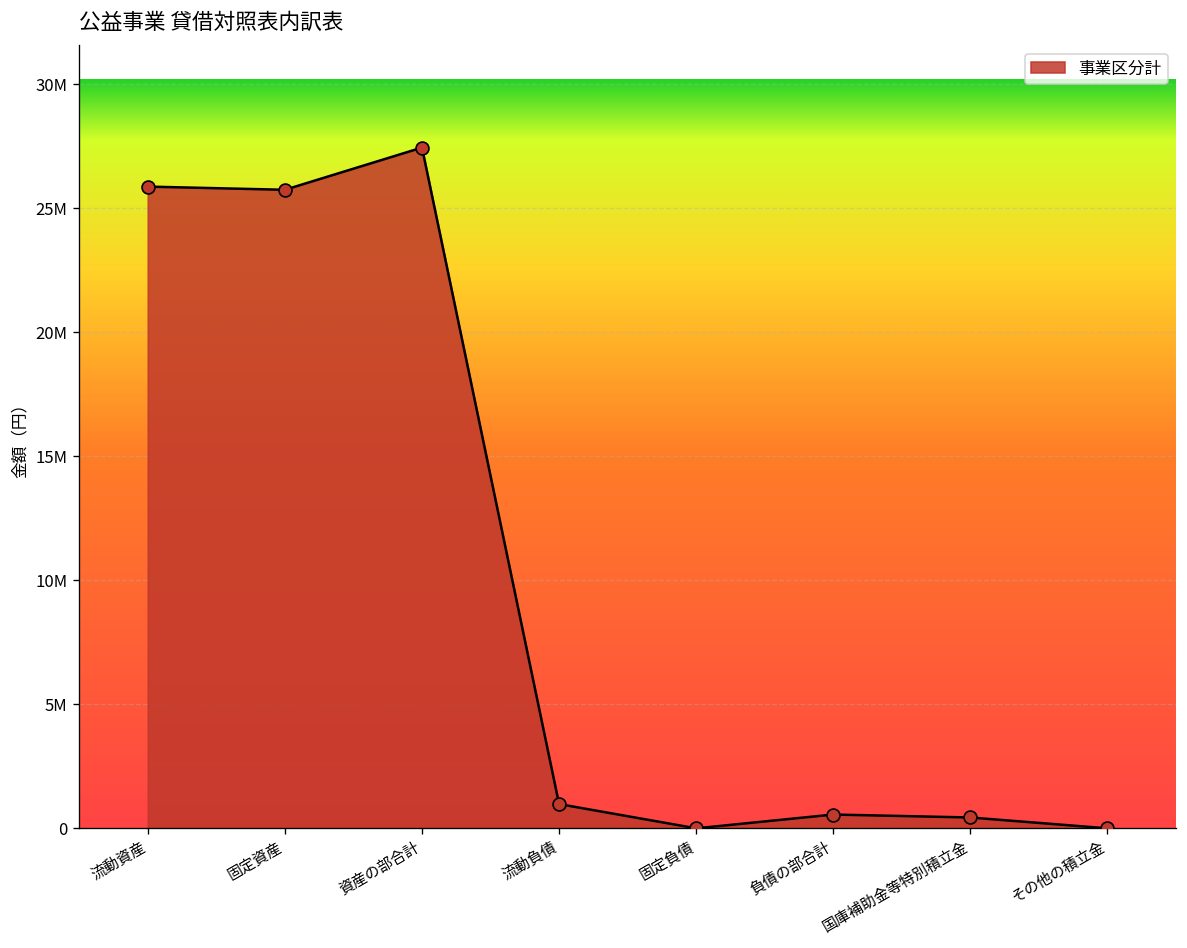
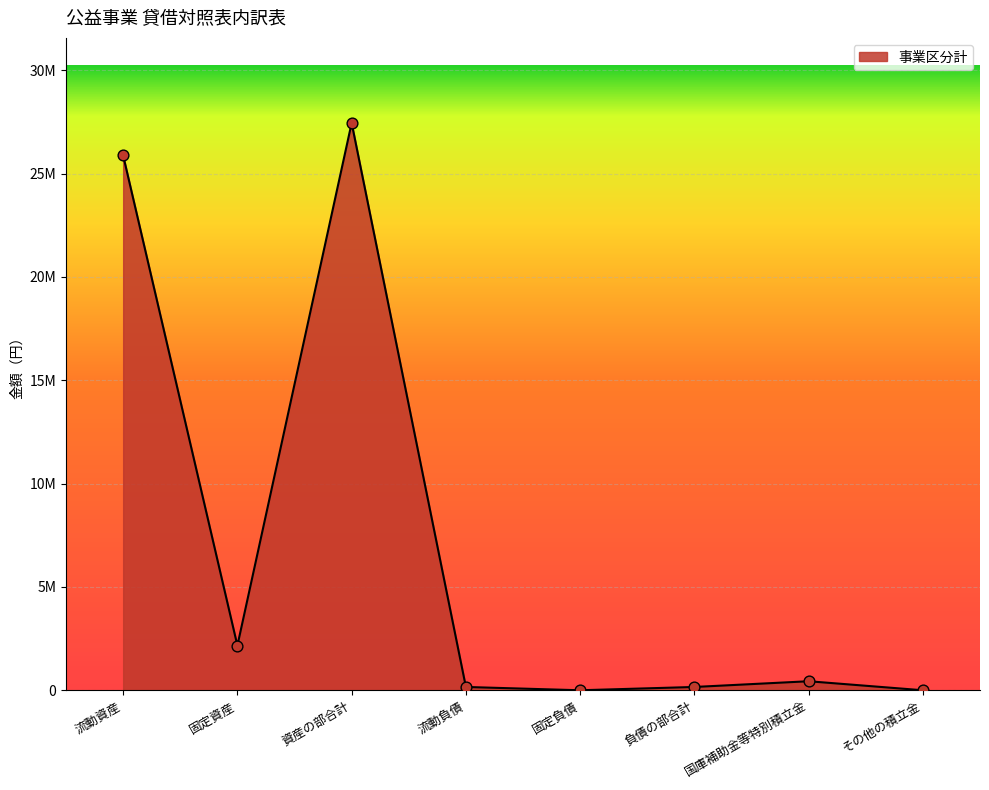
  {
    "流動資産": 25900000,
-   "固定資産": 25700000,
+   "固定資産": 2200000,
    "資産の部合計": 27500000,
-   "流動負債": 1000000,
+   "流動負債": 200000,
    "固定負債": 0,
-   "負債の部合計": 600000,
+   "負債の部合計": 200000,
    "国庫補助金等特別積立金": 400000,
    "その他の積立金": 0
  }
